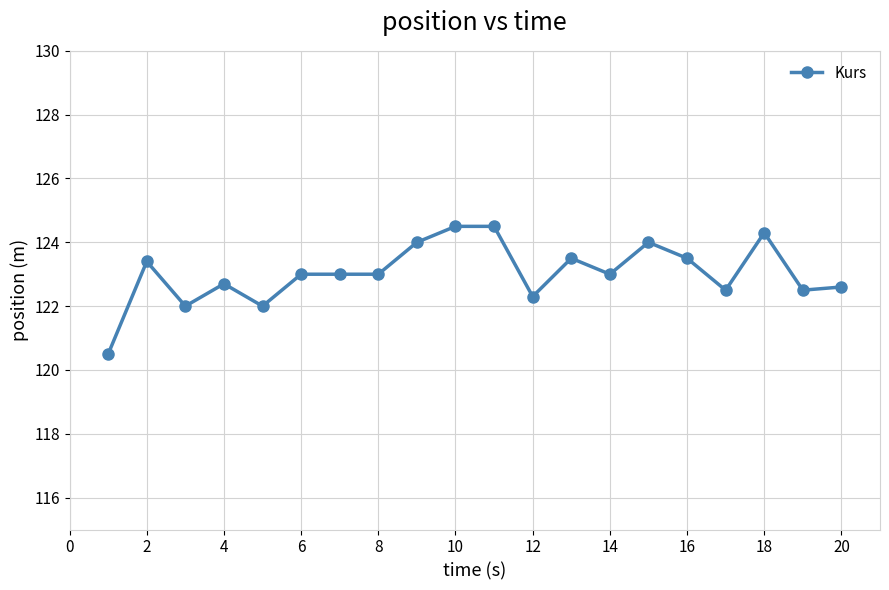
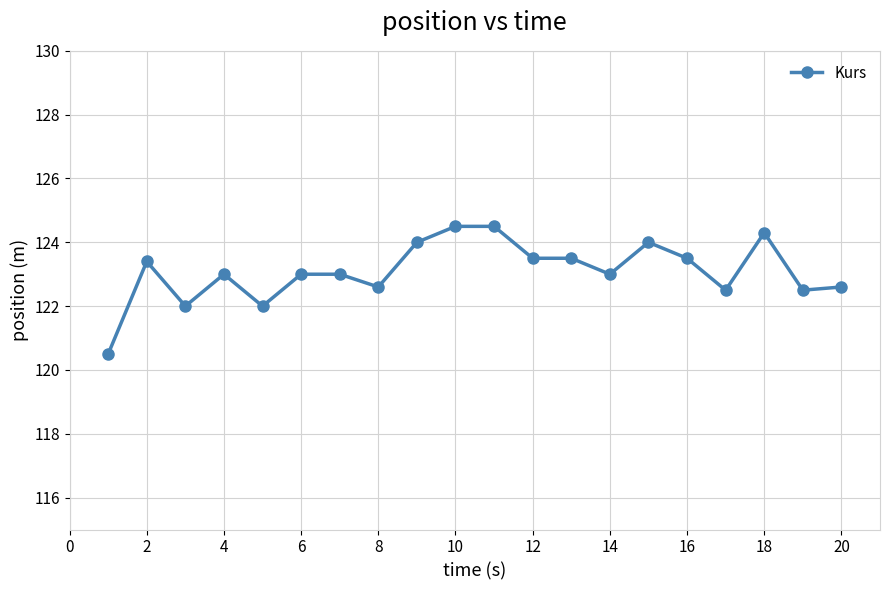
  {
    "2": 123.4,
-   "4": 122.7,
+   "4": 123.0,
    "6": 123.0,
-   "8": 123.0,
+   "8": 122.6,
    "10": 124.5,
-   "12": 122.3,
+   "12": 123.5,
    "14": 123.0,
    "16": 123.5,
    "18": 124.3,
    "20": 122.6
  }
